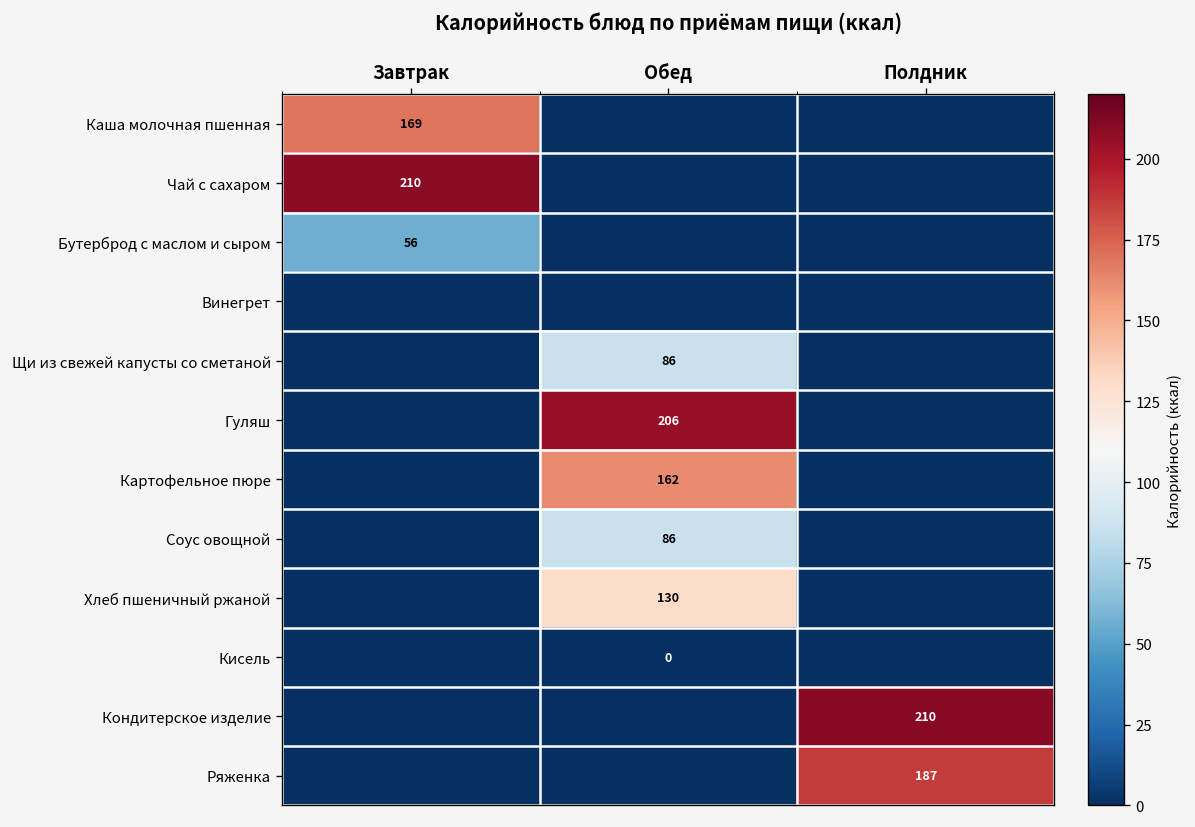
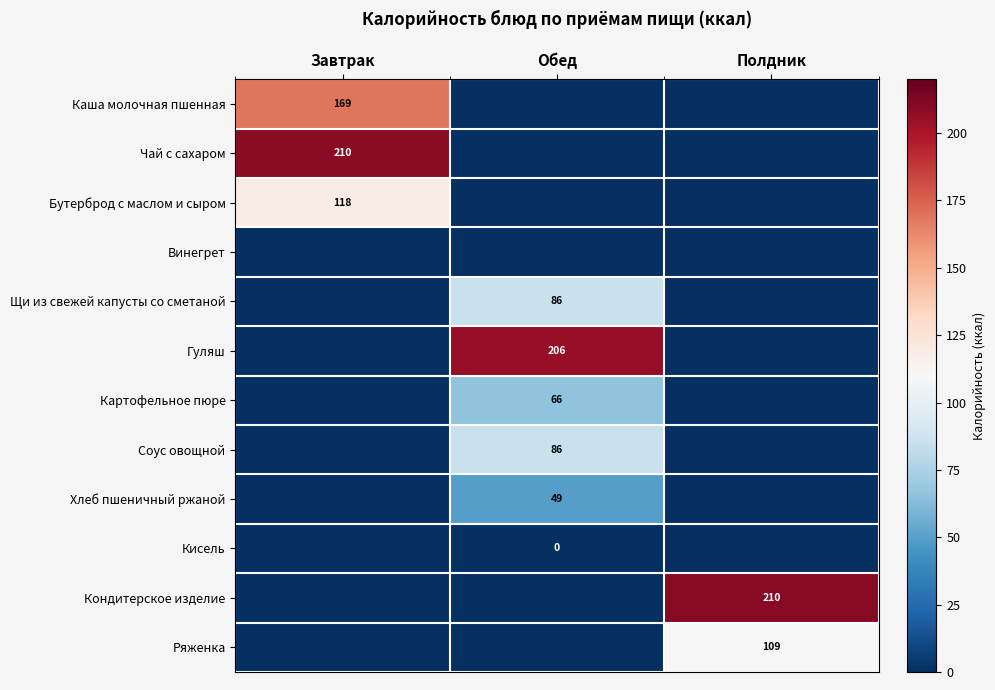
  {
    "Каша молочная пшенная": {
      "Завтрак": 169
    },
    "Чай с сахаром": {
      "Завтрак": 210
    },
    "Бутерброд с маслом и сыром": {
-     "Завтрак": 56
+     "Завтрак": 118
    },
    "Щи из свежей капусты со сметаной": {
      "Обед": 86
    },
    "Гуляш": {
      "Обед": 206
    },
    "Картофельное пюре": {
-     "Обед": 162
+     "Обед": 66
    },
    "Соус овощной": {
      "Обед": 86
    },
    "Хлеб пшеничный ржаной": {
-     "Обед": 130
+     "Обед": 49
    },
    "Кисель": {
      "Обед": 0
    },
    "Кондитерское изделие": {
      "Полдник": 210
    },
    "Ряженка": {
-     "Полдник": 187
+     "Полдник": 109
    }
  }
